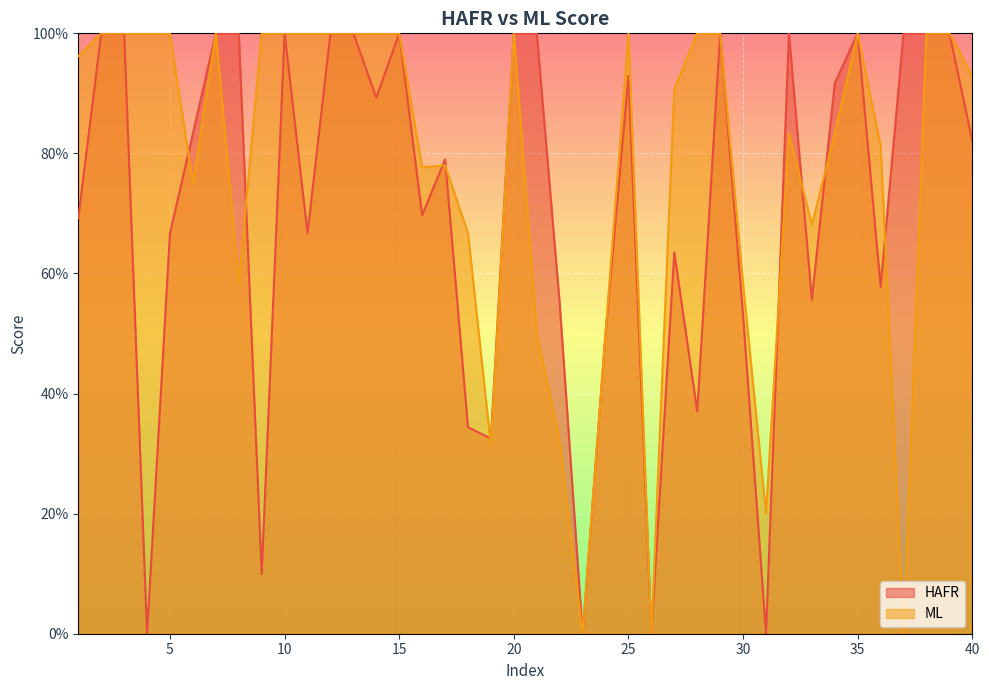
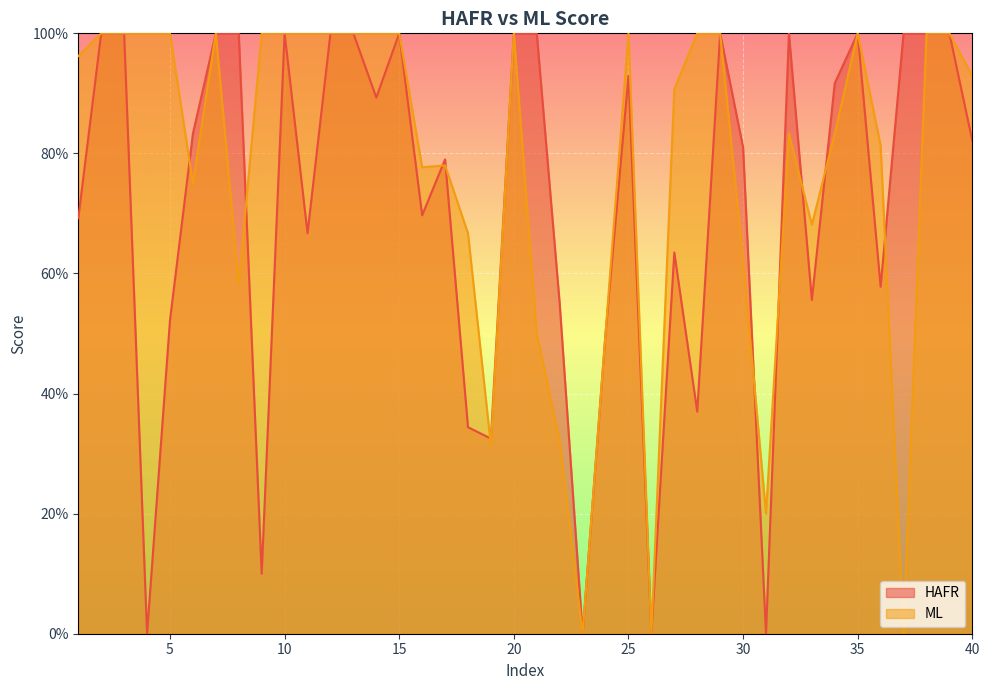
  {
    "HAFR": {
-     "5": "67%",
+     "5": "52%",
      "25": "93%",
-     "30": "53%",
+     "30": "81%",
      "40": "82%"
    },
    "ML": {
      "5": "100%",
      "25": "100%",
-     "30": "58%",
+     "30": "62%",
      "40": "93%"
    }
  }
